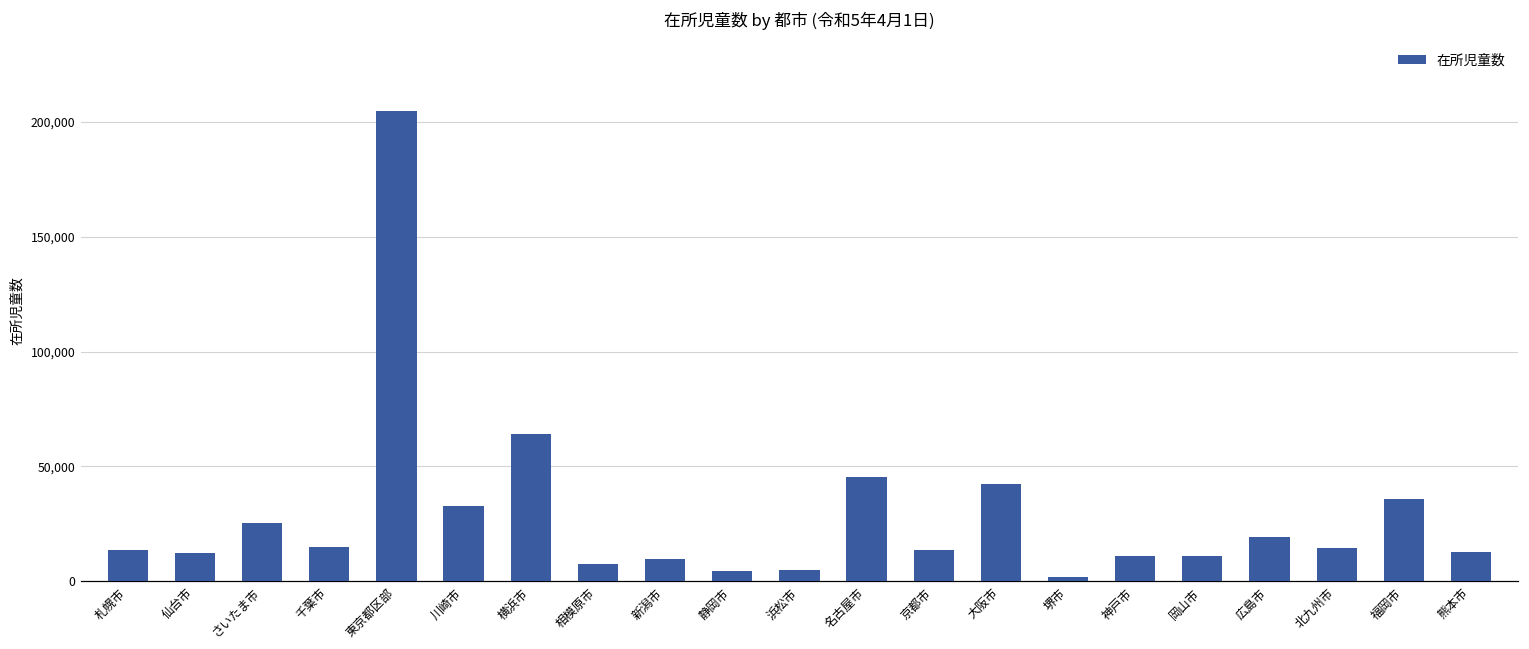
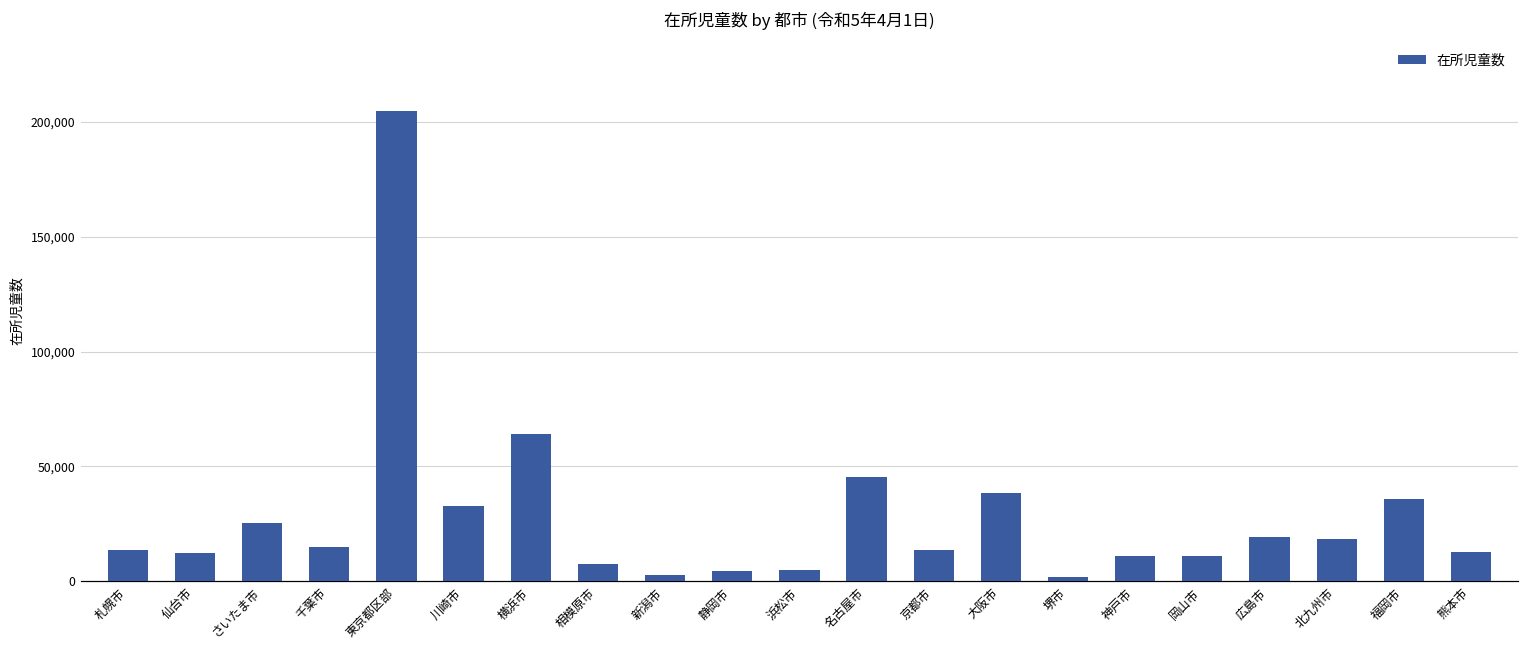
  {
    "札幌市": "14,000",
    "仙台市": "12,000",
    "さいたま市": "25,000",
    "千葉市": "15,000",
    "東京都区部": "205,000",
    "川崎市": "33,000",
    "横浜市": "64,000",
    "相模原市": "8,000",
-   "新潟市": "10,000",
+   "新潟市": "3,000",
    "静岡市": "5,000",
    "浜松市": "5,000",
    "名古屋市": "45,000",
    "京都市": "14,000",
-   "大阪市": "42,000",
+   "大阪市": "38,000",
    "堺市": "2,000",
    "神戸市": "11,000",
    "岡山市": "11,000",
    "広島市": "19,000",
-   "北九州市": "14,000",
+   "北九州市": "18,000",
    "福岡市": "36,000",
    "熊本市": "13,000"
  }
